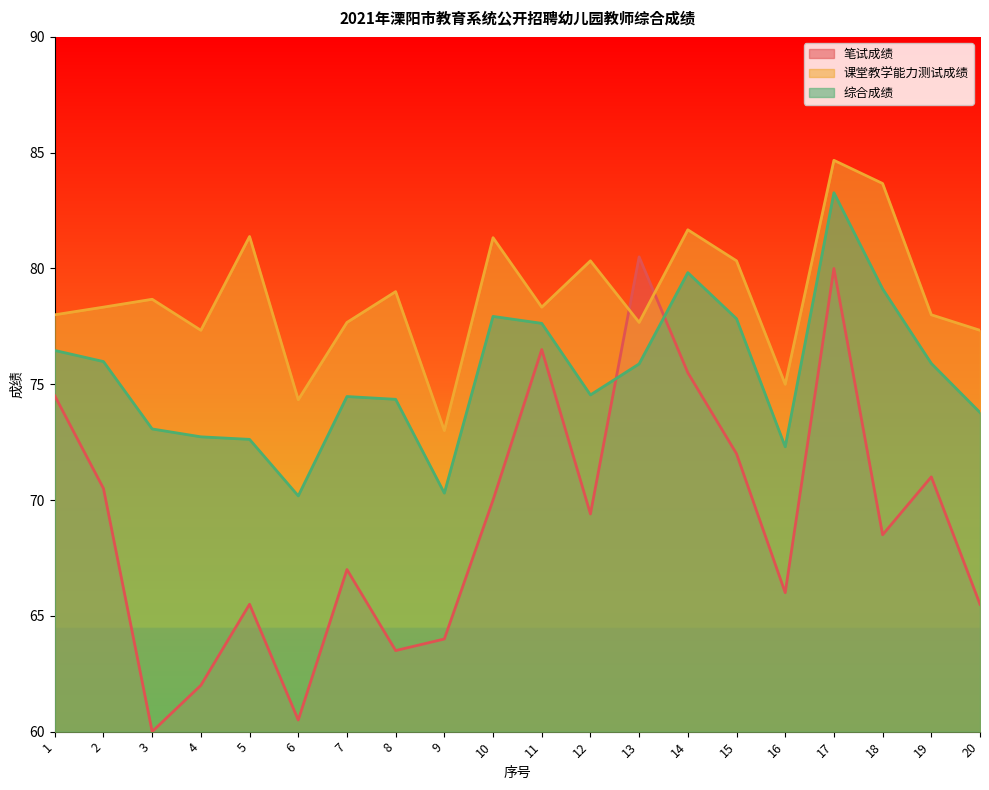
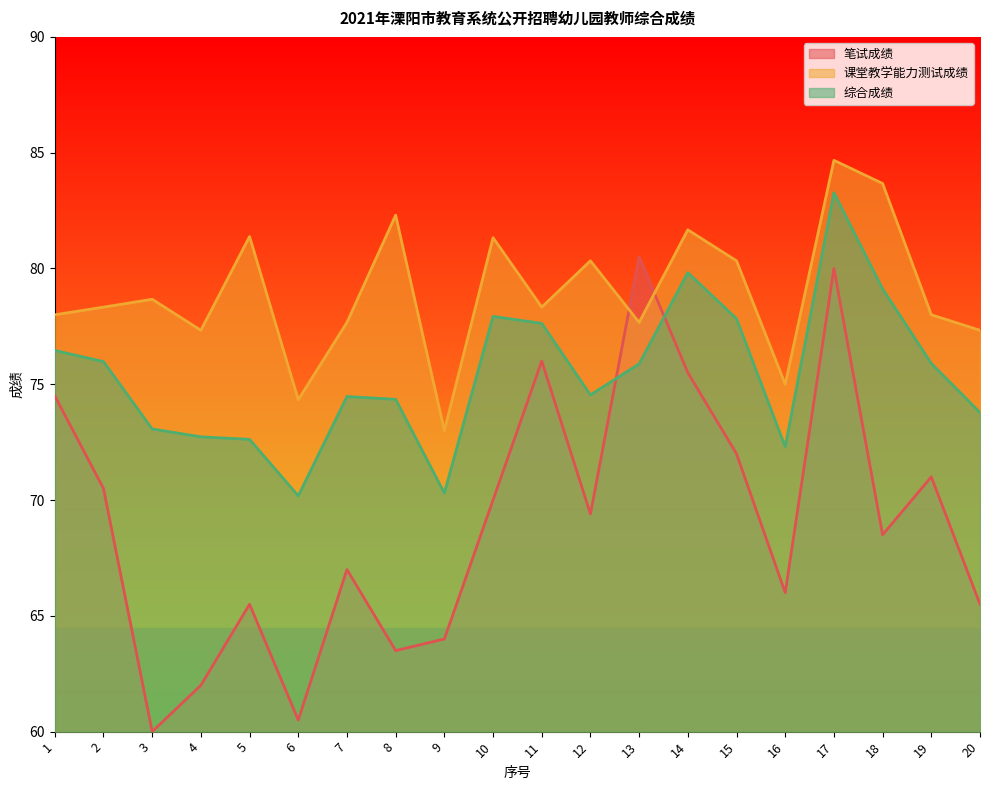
  {
    "笔试成绩": {
      "1": 74.5,
      "2": 70.5,
      "3": 60.0,
      "4": 62.0,
      "5": 65.5,
      "6": 60.5,
      "7": 67.0,
      "8": 63.5,
      "9": 64.0,
      "10": 70.0,
-     "11": 76.5,
+     "11": 76.0,
      "12": 69.4,
      "13": 80.5,
      "14": 75.5,
      "15": 72.0,
      "16": 66.0,
      "17": 80.0,
      "18": 68.5,
      "19": 71.0,
      "20": 65.5
    },
    "课堂教学能力测试成绩": {
      "1": 78.0,
      "2": 78.3,
      "3": 78.7,
      "4": 77.3,
      "5": 81.4,
      "6": 74.3,
      "7": 77.7,
-     "8": 79.0,
+     "8": 82.3,
      "9": 73.0,
      "10": 81.3,
      "11": 78.3,
      "12": 80.3,
      "13": 77.7,
      "14": 81.7,
      "15": 80.3,
      "16": 75.0,
      "17": 84.7,
      "18": 83.7,
      "19": 78.0,
      "20": 77.3
    },
    "综合成绩": {
      "1": 76.5,
      "2": 76.0,
      "3": 73.1,
      "4": 72.7,
      "5": 72.6,
      "6": 70.2,
      "7": 74.5,
      "8": 74.4,
      "9": 70.3,
      "10": 77.9,
      "11": 77.6,
      "12": 74.5,
      "13": 75.9,
      "14": 79.8,
      "15": 77.8,
      "16": 72.3,
      "17": 83.3,
      "18": 79.1,
      "19": 75.9,
      "20": 73.8
    }
  }
